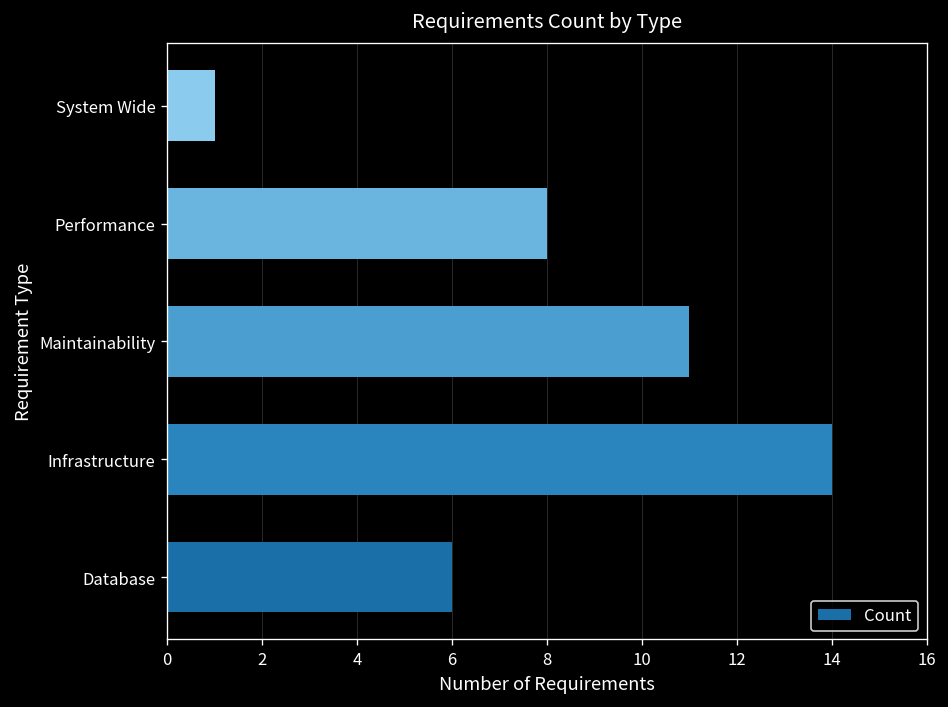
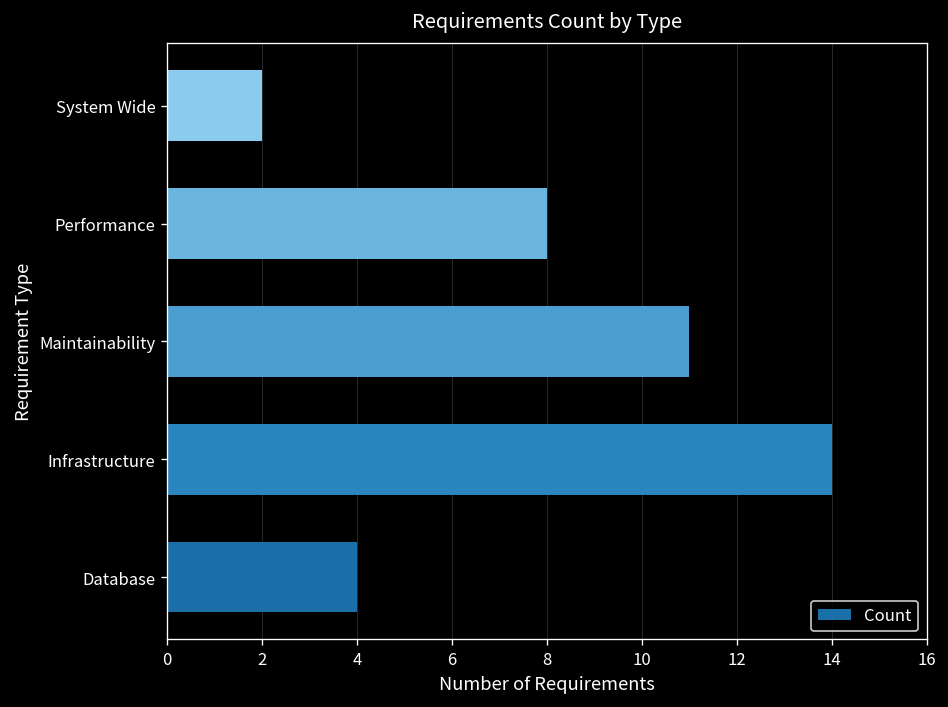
  {
-   "System Wide": 1,
+   "System Wide": 2,
    "Performance": 8,
    "Maintainability": 11,
    "Infrastructure": 14,
-   "Database": 6
+   "Database": 4
  }
